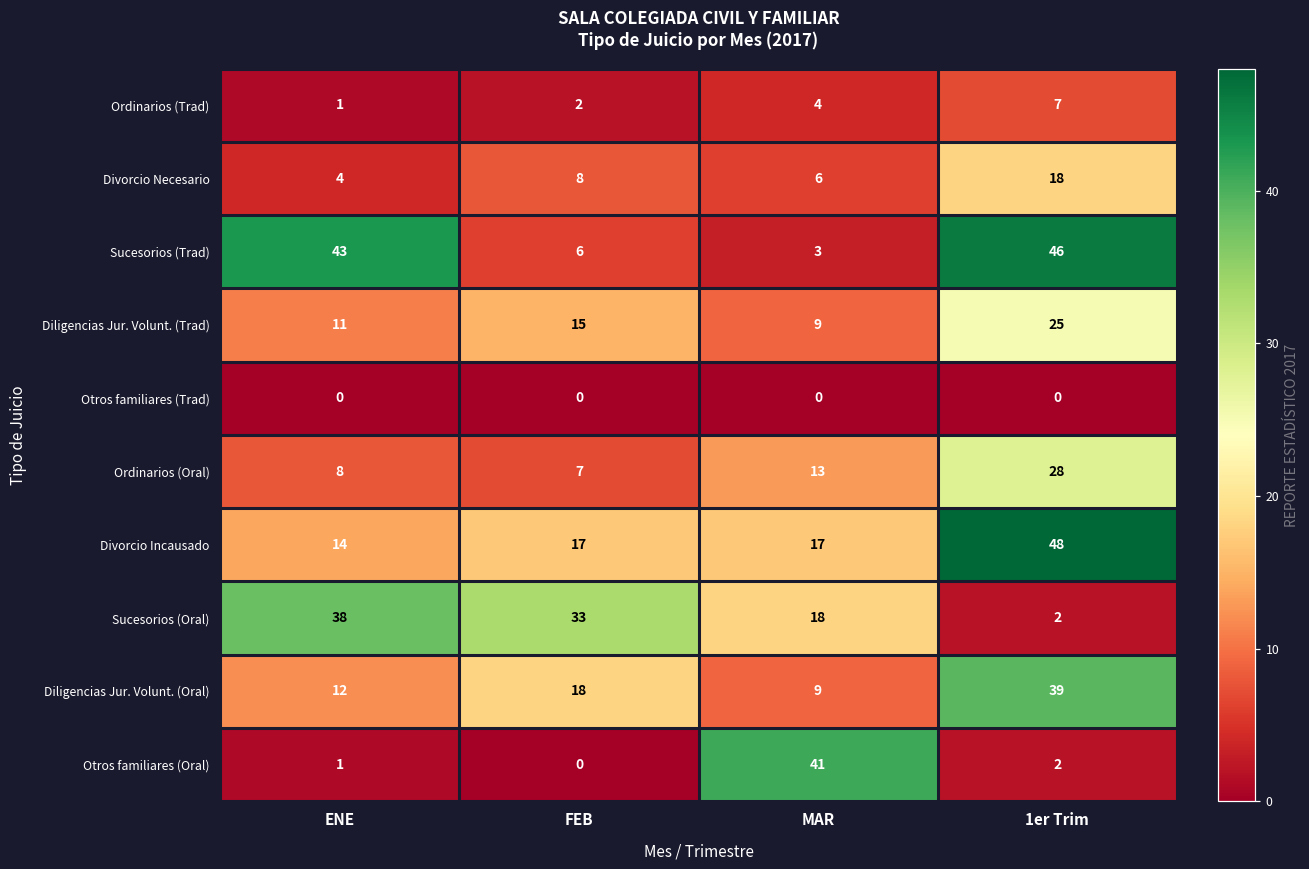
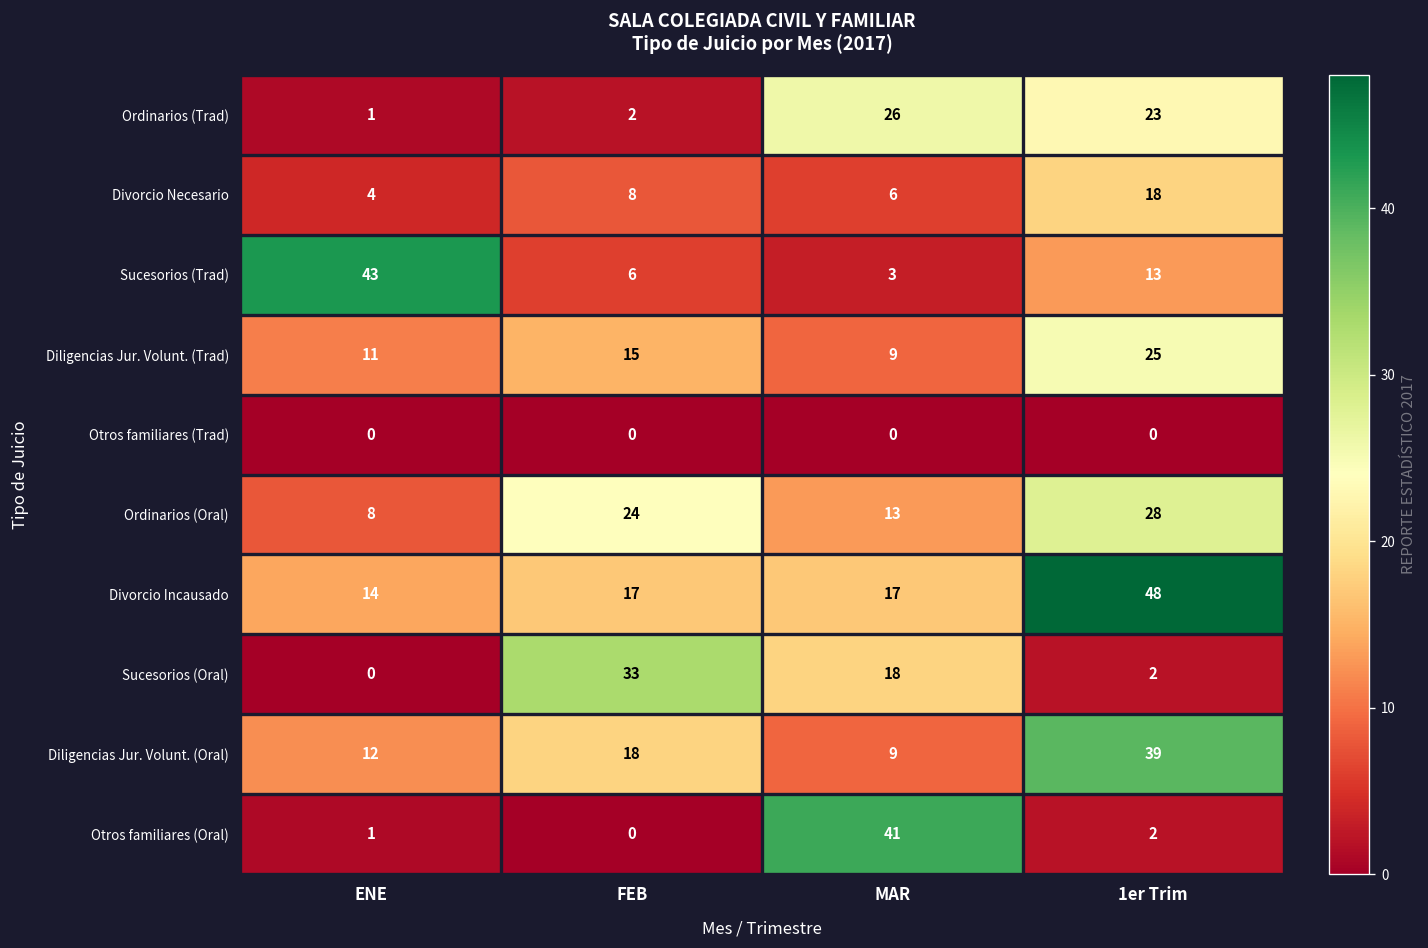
  {
    "Ordinarios (Trad)": {
      "ENE": 1,
      "FEB": 2,
-     "MAR": 4,
-     "1er Trim": 7
+     "MAR": 26,
+     "1er Trim": 23
    },
    "Divorcio Necesario": {
      "ENE": 4,
      "FEB": 8,
      "MAR": 6,
      "1er Trim": 18
    },
    "Sucesorios (Trad)": {
      "ENE": 43,
      "FEB": 6,
      "MAR": 3,
-     "1er Trim": 46
+     "1er Trim": 13
    },
    "Diligencias Jur. Volunt. (Trad)": {
      "ENE": 11,
      "FEB": 15,
      "MAR": 9,
      "1er Trim": 25
    },
    "Otros familiares (Trad)": {
      "ENE": 0,
      "FEB": 0,
      "MAR": 0,
      "1er Trim": 0
    },
    "Ordinarios (Oral)": {
      "ENE": 8,
-     "FEB": 7,
+     "FEB": 24,
      "MAR": 13,
      "1er Trim": 28
    },
    "Divorcio Incausado": {
      "ENE": 14,
      "FEB": 17,
      "MAR": 17,
      "1er Trim": 48
    },
    "Sucesorios (Oral)": {
-     "ENE": 38,
+     "ENE": 0,
      "FEB": 33,
      "MAR": 18,
      "1er Trim": 2
    },
    "Diligencias Jur. Volunt. (Oral)": {
      "ENE": 12,
      "FEB": 18,
      "MAR": 9,
      "1er Trim": 39
    },
    "Otros familiares (Oral)": {
      "ENE": 1,
      "FEB": 0,
      "MAR": 41,
      "1er Trim": 2
    }
  }
